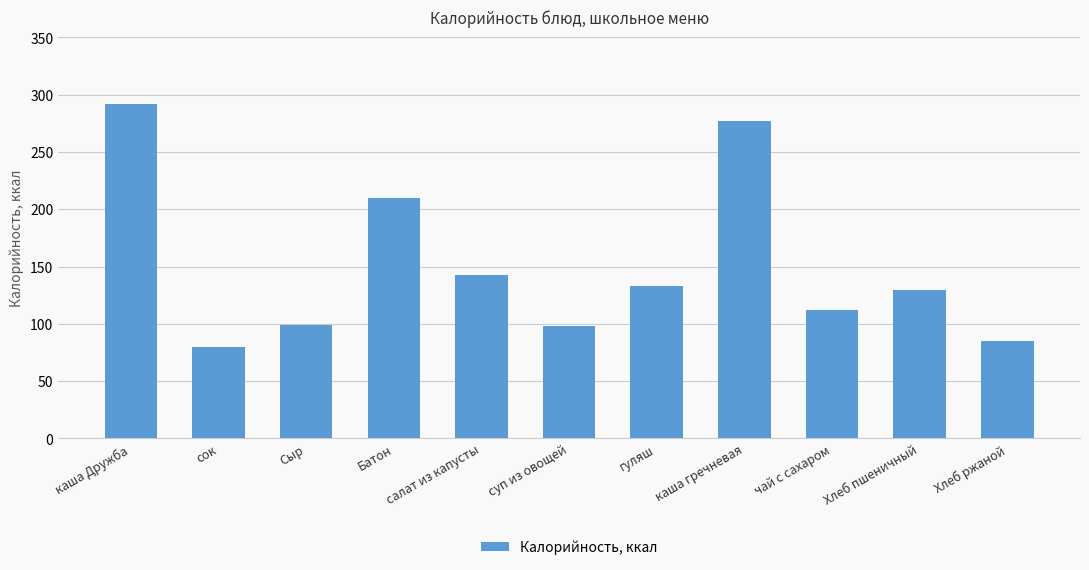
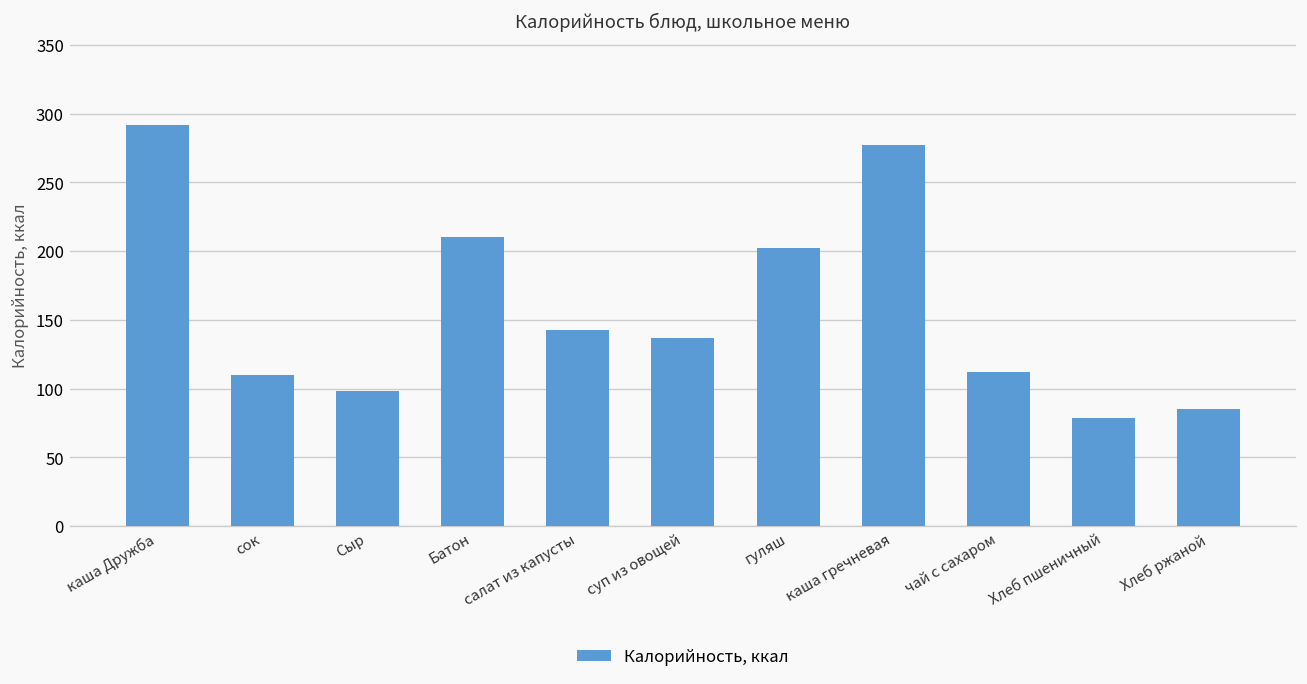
  {
    "каша Дружба": 292,
-   "сок": 80,
+   "сок": 110,
    "Сыр": 99,
    "Батон": 210,
    "салат из капусты": 142,
-   "суп из овощей": 98,
-   "гуляш": 133,
+   "суп из овощей": 137,
+   "гуляш": 202,
    "каша гречневая": 277,
    "чай с сахаром": 112,
-   "Хлеб пшеничный": 130,
+   "Хлеб пшеничный": 79,
    "Хлеб ржаной": 85
  }
